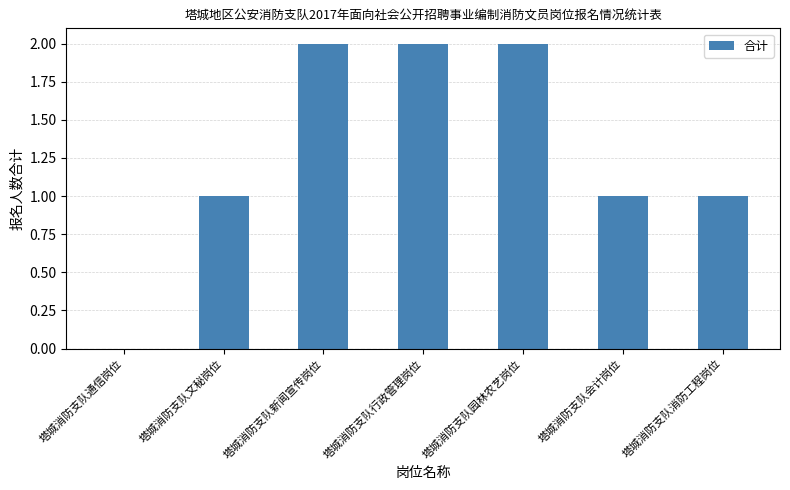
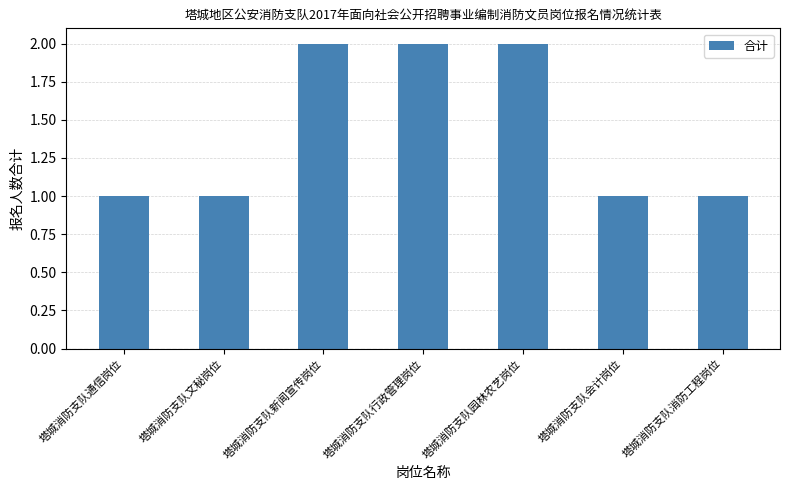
  {
-   "塔城消防支队通信岗位": 0,
+   "塔城消防支队通信岗位": 1,
    "塔城消防支队文秘岗位": 1,
    "塔城消防支队新闻宣传岗位": 2,
    "塔城消防支队行政管理岗位": 2,
    "塔城消防支队园林农艺岗位": 2,
    "塔城消防支队会计岗位": 1,
    "塔城消防支队消防工程岗位": 1
  }
